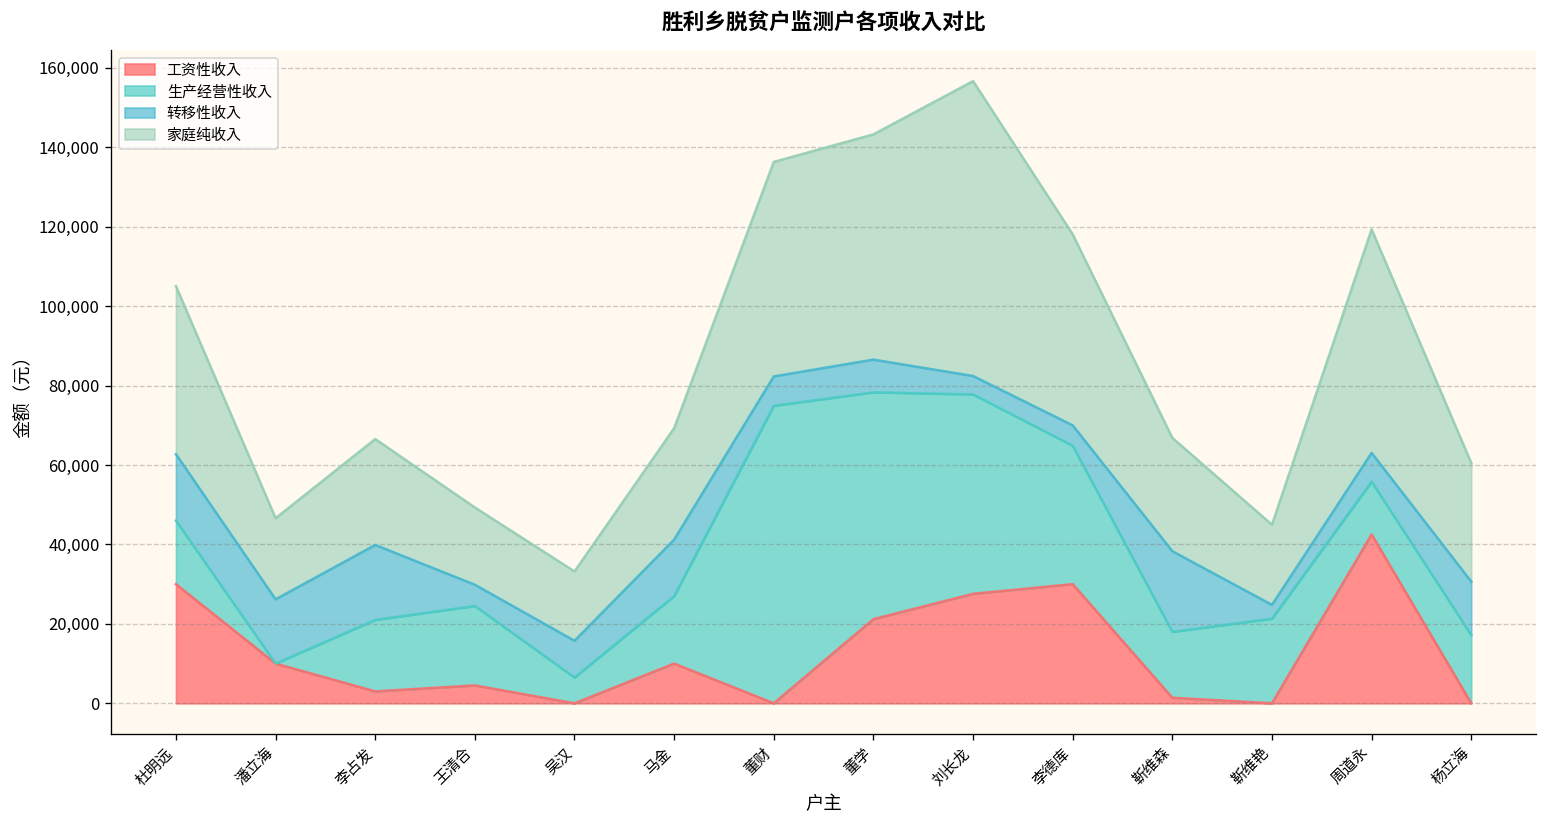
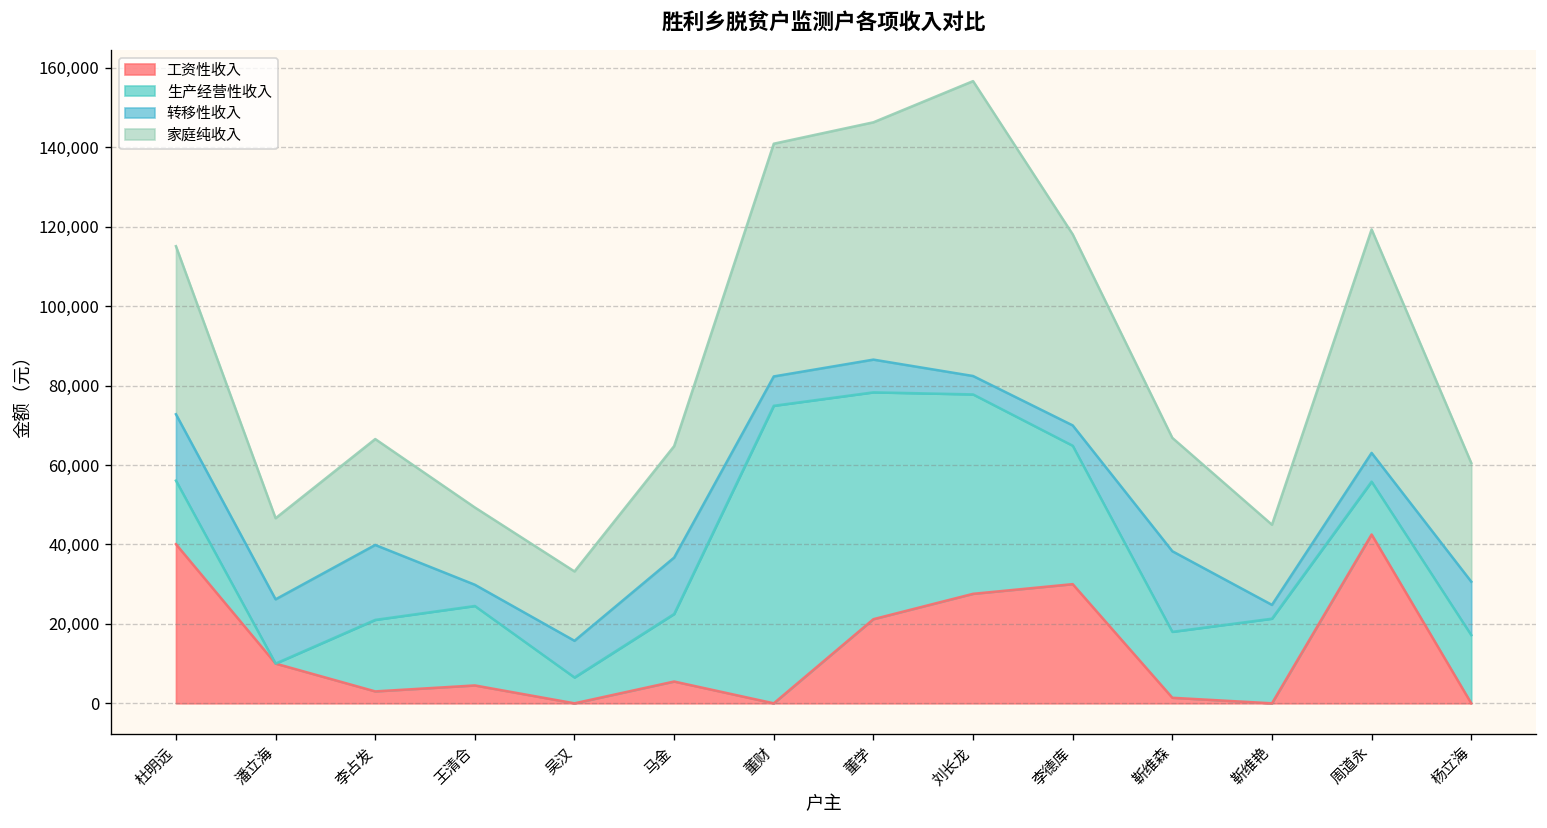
  {
    "工资性收入": {
-     "杜明远": "30,000",
+     "杜明远": "40,000",
      "李占发": "3,000",
      "王清合": "5,000",
      "吴汉": "0",
-     "马金": "10,000",
+     "马金": "5,000",
      "董财": "0",
      "董学": "21,000",
      "刘长龙": "28,000",
      "李德库": "30,000",
      "靳维森": "1,000",
      "靳维艳": "0",
      "周道永": "43,000",
      "杨立海": "0"
    },
    "家庭纯收入": {
      "杜明远": "42,000",
      "潘立海": "20,000",
      "李占发": "27,000",
      "王清合": "19,000",
      "吴汉": "17,000",
      "马金": "28,000",
-     "董财": "54,000",
-     "董学": "57,000",
+     "董财": "59,000",
+     "董学": "60,000",
      "刘长龙": "74,000",
      "李德库": "48,000",
      "靳维森": "29,000",
      "靳维艳": "20,000",
      "周道永": "56,000",
      "杨立海": "30,000"
    }
  }
